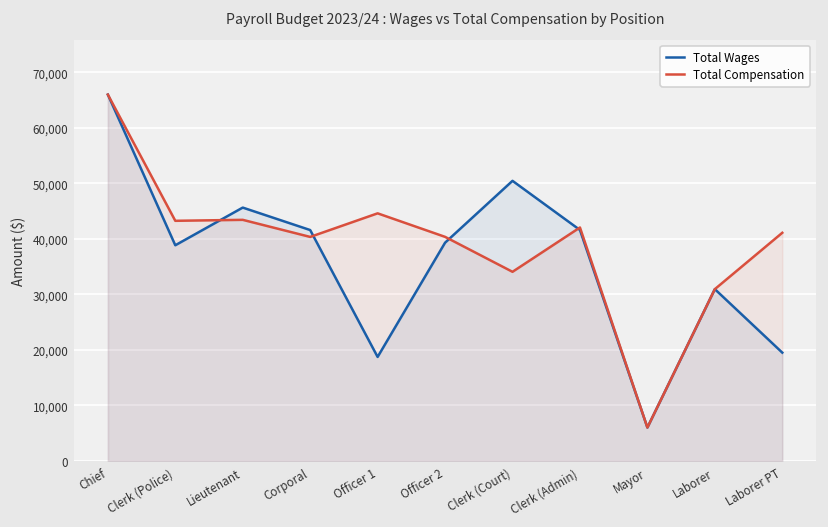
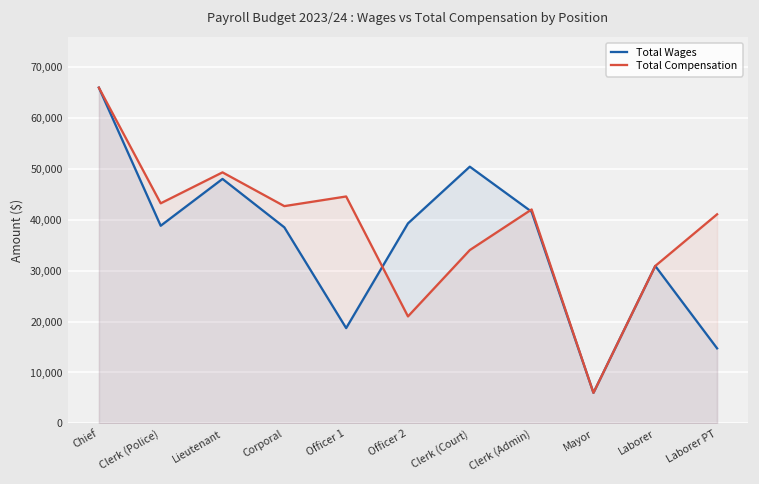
  {
    "Total Wages": {
      "Clerk (Police)": "39,000",
-     "Lieutenant": "46,000",
-     "Corporal": "42,000",
+     "Lieutenant": "48,000",
+     "Corporal": "39,000",
      "Officer 1": "19,000",
      "Officer 2": "39,000",
      "Clerk (Court)": "50,000",
-     "Laborer PT": "20,000"
+     "Laborer PT": "15,000"
    },
    "Total Compensation": {
      "Clerk (Police)": "43,000",
-     "Lieutenant": "43,000",
-     "Corporal": "40,000",
+     "Lieutenant": "49,000",
+     "Corporal": "43,000",
      "Officer 1": "45,000",
-     "Officer 2": "40,000",
+     "Officer 2": "21,000",
      "Clerk (Court)": "34,000",
      "Laborer PT": "41,000"
    }
  }
